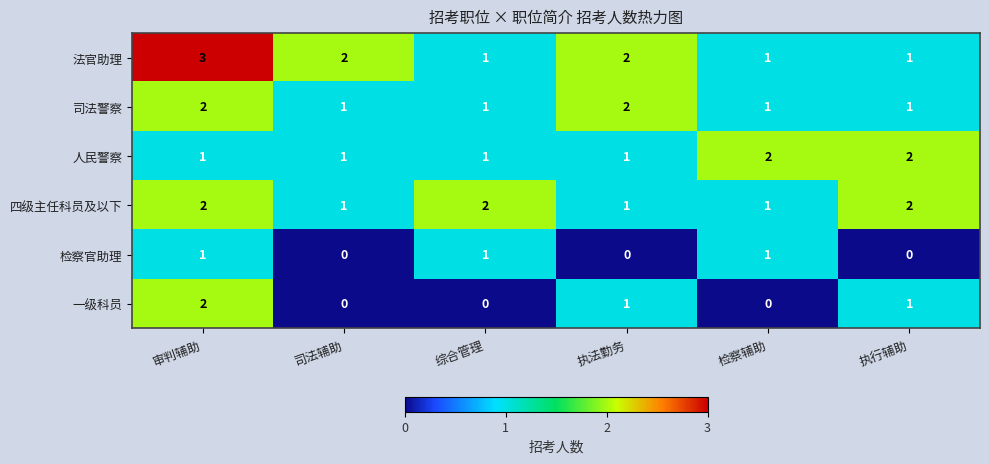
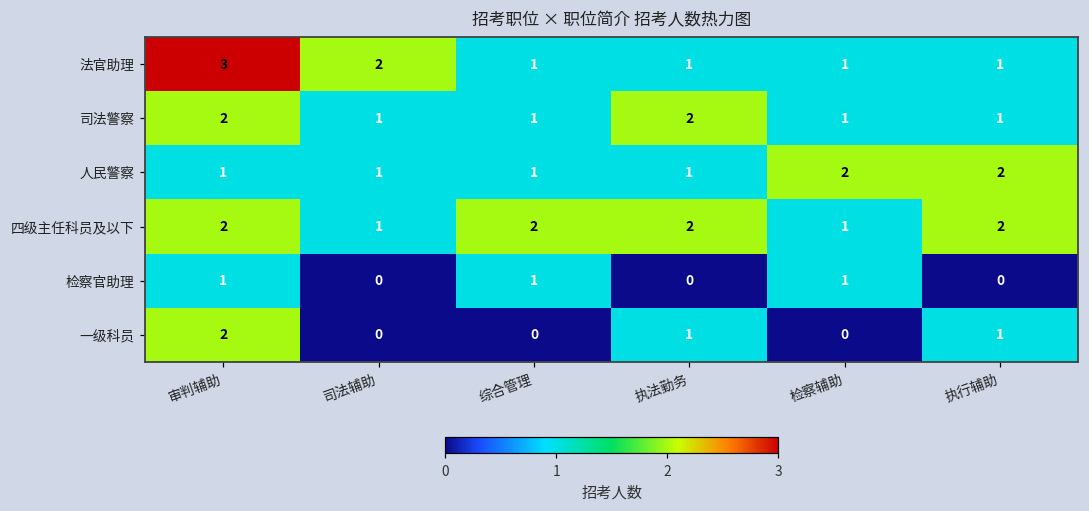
  {
    "法官助理": {
      "审判辅助": 3,
      "司法辅助": 2,
      "综合管理": 1,
-     "执法勤务": 2,
+     "执法勤务": 1,
      "检察辅助": 1,
      "执行辅助": 1
    },
    "司法警察": {
      "审判辅助": 2,
      "司法辅助": 1,
      "综合管理": 1,
      "执法勤务": 2,
      "检察辅助": 1,
      "执行辅助": 1
    },
    "人民警察": {
      "审判辅助": 1,
      "司法辅助": 1,
      "综合管理": 1,
      "执法勤务": 1,
      "检察辅助": 2,
      "执行辅助": 2
    },
    "四级主任科员及以下": {
      "审判辅助": 2,
      "司法辅助": 1,
      "综合管理": 2,
-     "执法勤务": 1,
+     "执法勤务": 2,
      "检察辅助": 1,
      "执行辅助": 2
    },
    "检察官助理": {
      "审判辅助": 1,
      "司法辅助": 0,
      "综合管理": 1,
      "执法勤务": 0,
      "检察辅助": 1,
      "执行辅助": 0
    },
    "一级科员": {
      "审判辅助": 2,
      "司法辅助": 0,
      "综合管理": 0,
      "执法勤务": 1,
      "检察辅助": 0,
      "执行辅助": 1
    }
  }
